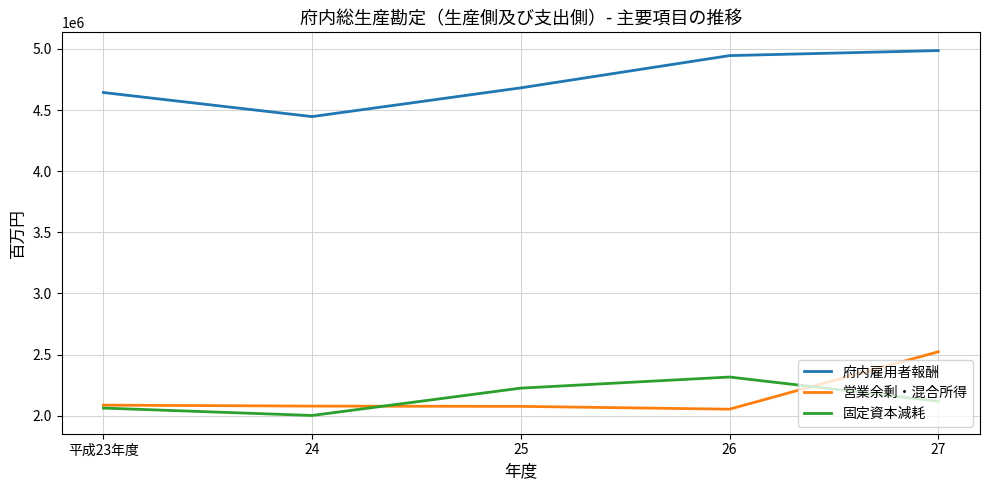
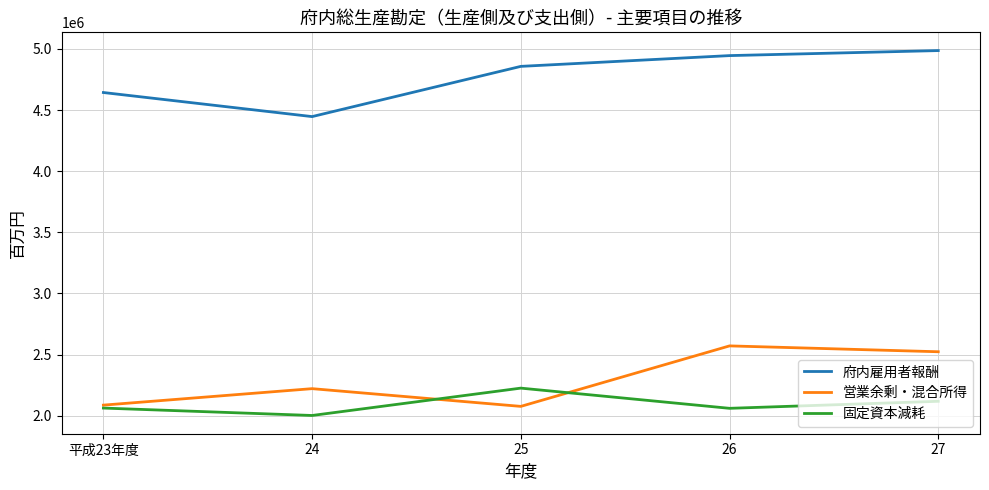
  {
    "府内雇用者報酬": {
      "平成23年度": 4640000,
      "24": 4450000,
-     "25": 4680000,
+     "25": 4860000,
      "26": 4950000,
      "27": 4990000
    },
    "営業余剰・混合所得": {
      "平成23年度": 2090000,
-     "24": 2080000,
+     "24": 2220000,
      "25": 2080000,
-     "26": 2050000,
+     "26": 2570000,
      "27": 2520000
    },
    "固定資本減耗": {
      "平成23年度": 2060000,
      "24": 2000000,
      "25": 2230000,
-     "26": 2320000
+     "26": 2060000
    }
  }
